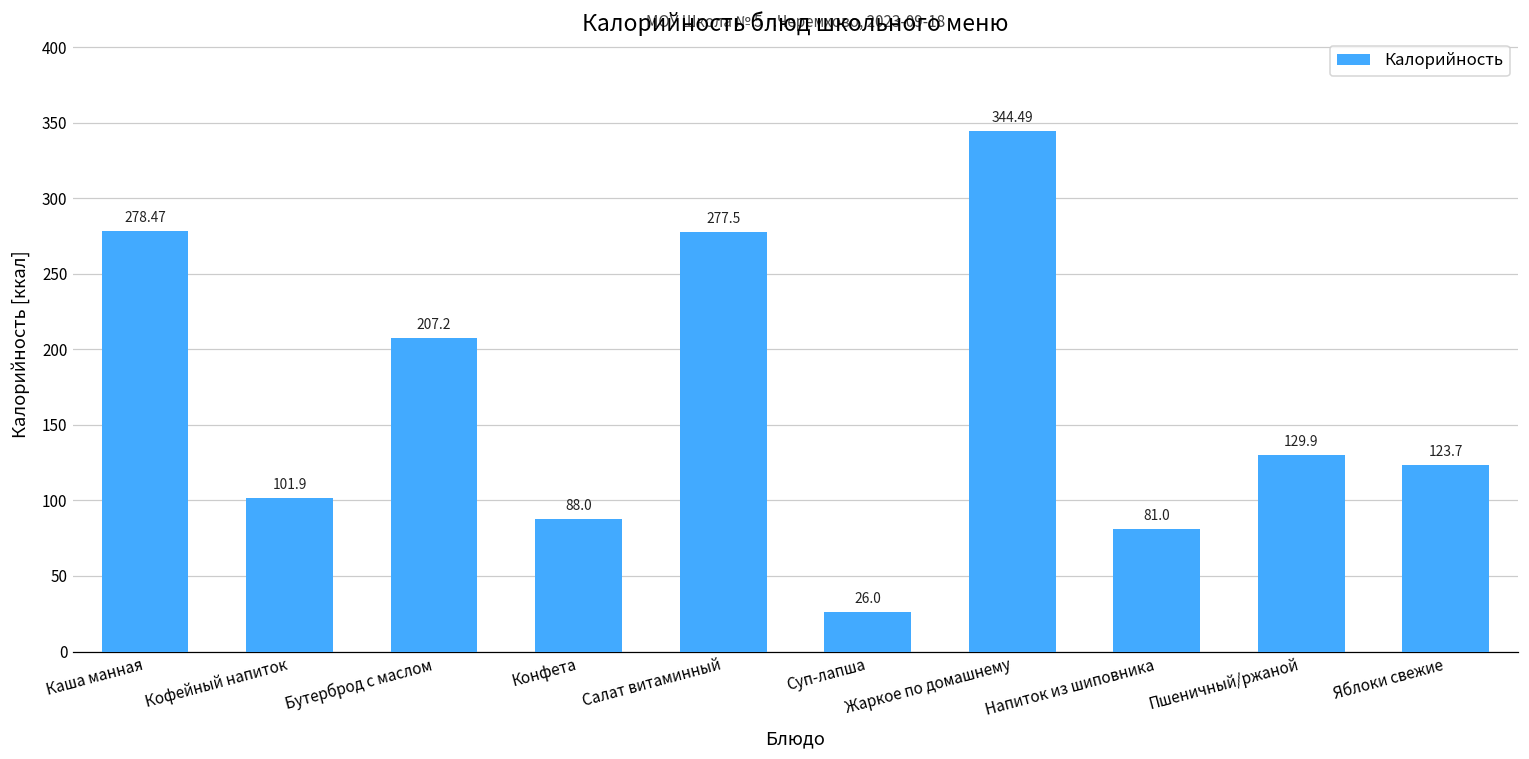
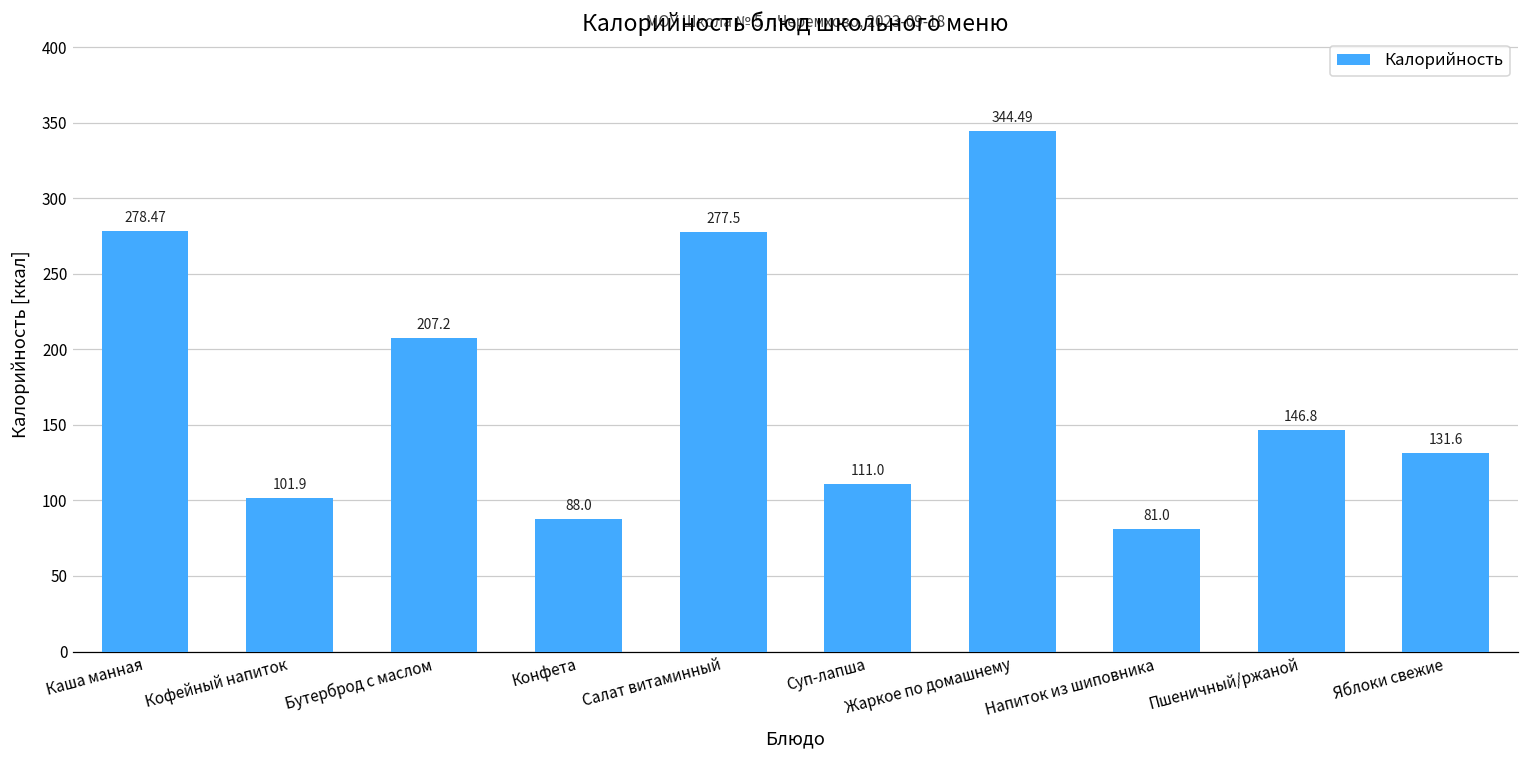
  {
    "Каша манная": 278.47,
    "Кофейный напиток": 101.9,
    "Бутерброд с маслом": 207.2,
    "Конфета": 88.0,
    "Салат витаминный": 277.5,
-   "Суп-лапша": 26.0,
+   "Суп-лапша": 111.0,
    "Жаркое по домашнему": 344.49,
    "Напиток из шиповника": 81.0,
-   "Пшеничный/ржаной": 129.9,
-   "Яблоки свежие": 123.7
+   "Пшеничный/ржаной": 146.8,
+   "Яблоки свежие": 131.6
  }
